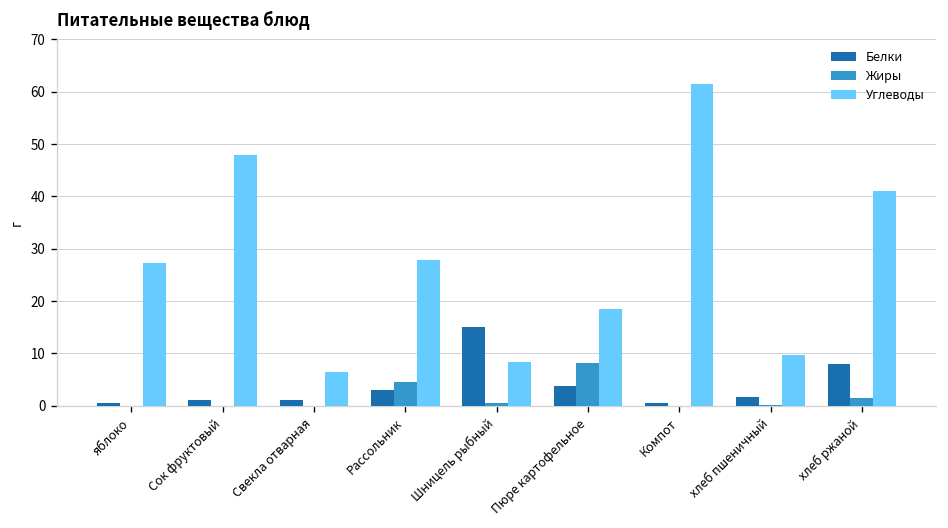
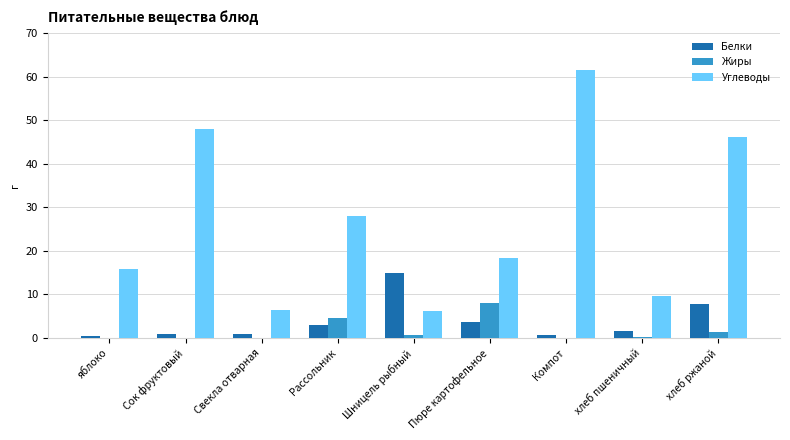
  {
    "Углеводы": {
-     "яблоко": 27,
+     "яблоко": 16,
      "Сок фруктовый": 48,
      "Свекла отварная": 6,
      "Рассольник": 28,
-     "Шницель рыбный": 8,
+     "Шницель рыбный": 6,
      "Пюре картофельное": 18,
      "Компот": 61,
      "хлеб пшеничный": 10,
-     "хлеб ржаной": 41
+     "хлеб ржаной": 46
    }
  }
